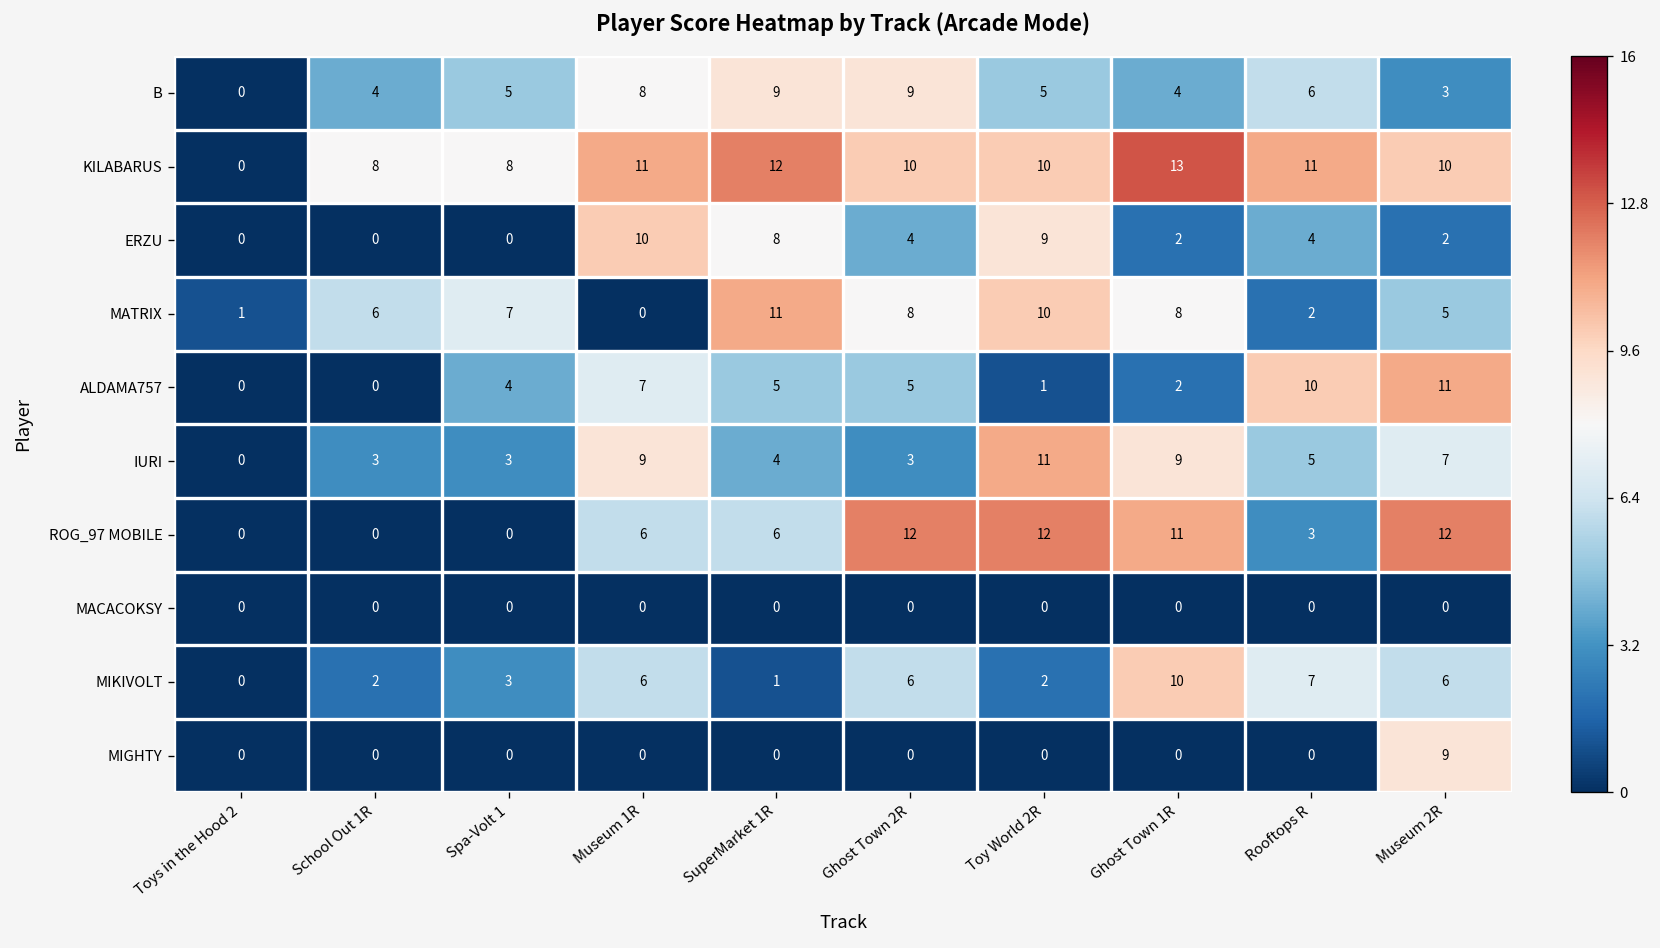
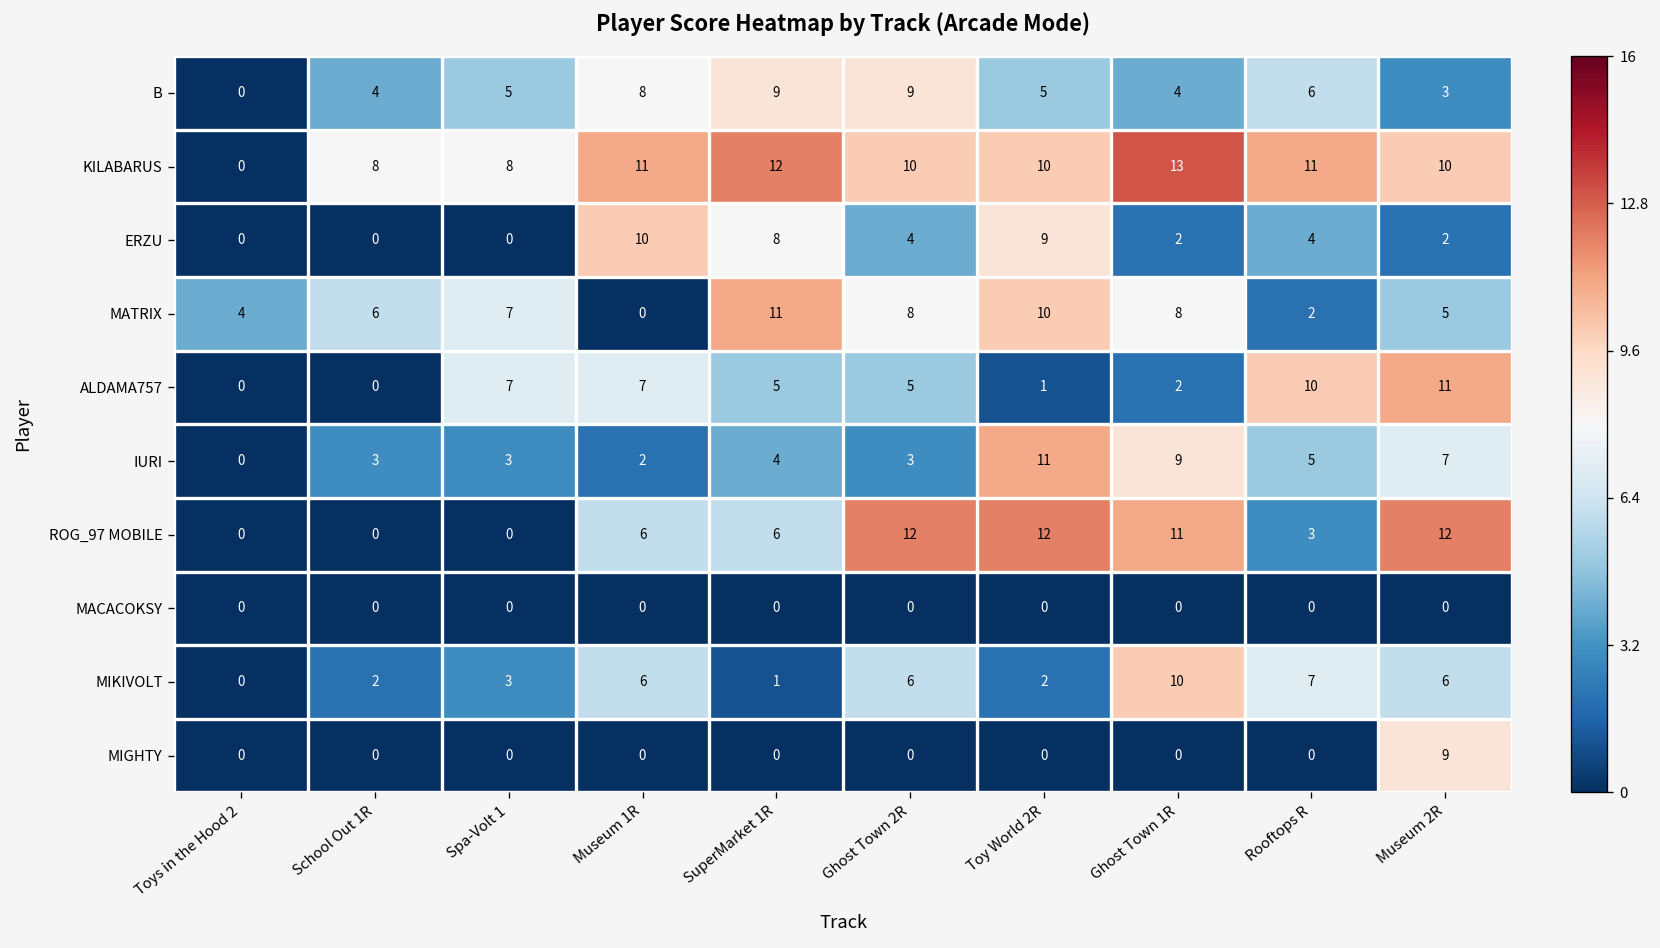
  {
    "B": {
      "Toys in the Hood 2": 0,
      "School Out 1R": 4,
      "Spa-Volt 1": 5,
      "Museum 1R": 8,
      "SuperMarket 1R": 9,
      "Ghost Town 2R": 9,
      "Toy World 2R": 5,
      "Ghost Town 1R": 4,
      "Rooftops R": 6,
      "Museum 2R": 3
    },
    "KILABARUS": {
      "Toys in the Hood 2": 0,
      "School Out 1R": 8,
      "Spa-Volt 1": 8,
      "Museum 1R": 11,
      "SuperMarket 1R": 12,
      "Ghost Town 2R": 10,
      "Toy World 2R": 10,
      "Ghost Town 1R": 13,
      "Rooftops R": 11,
      "Museum 2R": 10
    },
    "ERZU": {
      "Toys in the Hood 2": 0,
      "School Out 1R": 0,
      "Spa-Volt 1": 0,
      "Museum 1R": 10,
      "SuperMarket 1R": 8,
      "Ghost Town 2R": 4,
      "Toy World 2R": 9,
      "Ghost Town 1R": 2,
      "Rooftops R": 4,
      "Museum 2R": 2
    },
    "MATRIX": {
-     "Toys in the Hood 2": 1,
+     "Toys in the Hood 2": 4,
      "School Out 1R": 6,
      "Spa-Volt 1": 7,
      "Museum 1R": 0,
      "SuperMarket 1R": 11,
      "Ghost Town 2R": 8,
      "Toy World 2R": 10,
      "Ghost Town 1R": 8,
      "Rooftops R": 2,
      "Museum 2R": 5
    },
    "ALDAMA757": {
      "Toys in the Hood 2": 0,
      "School Out 1R": 0,
-     "Spa-Volt 1": 4,
+     "Spa-Volt 1": 7,
      "Museum 1R": 7,
      "SuperMarket 1R": 5,
      "Ghost Town 2R": 5,
      "Toy World 2R": 1,
      "Ghost Town 1R": 2,
      "Rooftops R": 10,
      "Museum 2R": 11
    },
    "IURI": {
      "Toys in the Hood 2": 0,
      "School Out 1R": 3,
      "Spa-Volt 1": 3,
-     "Museum 1R": 9,
+     "Museum 1R": 2,
      "SuperMarket 1R": 4,
      "Ghost Town 2R": 3,
      "Toy World 2R": 11,
      "Ghost Town 1R": 9,
      "Rooftops R": 5,
      "Museum 2R": 7
    },
    "ROG_97 MOBILE": {
      "Toys in the Hood 2": 0,
      "School Out 1R": 0,
      "Spa-Volt 1": 0,
      "Museum 1R": 6,
      "SuperMarket 1R": 6,
      "Ghost Town 2R": 12,
      "Toy World 2R": 12,
      "Ghost Town 1R": 11,
      "Rooftops R": 3,
      "Museum 2R": 12
    },
    "MACACOKSY": {
      "Toys in the Hood 2": 0,
      "School Out 1R": 0,
      "Spa-Volt 1": 0,
      "Museum 1R": 0,
      "SuperMarket 1R": 0,
      "Ghost Town 2R": 0,
      "Toy World 2R": 0,
      "Ghost Town 1R": 0,
      "Rooftops R": 0,
      "Museum 2R": 0
    },
    "MIKIVOLT": {
      "Toys in the Hood 2": 0,
      "School Out 1R": 2,
      "Spa-Volt 1": 3,
      "Museum 1R": 6,
      "SuperMarket 1R": 1,
      "Ghost Town 2R": 6,
      "Toy World 2R": 2,
      "Ghost Town 1R": 10,
      "Rooftops R": 7,
      "Museum 2R": 6
    },
    "MIGHTY": {
      "Toys in the Hood 2": 0,
      "School Out 1R": 0,
      "Spa-Volt 1": 0,
      "Museum 1R": 0,
      "SuperMarket 1R": 0,
      "Ghost Town 2R": 0,
      "Toy World 2R": 0,
      "Ghost Town 1R": 0,
      "Rooftops R": 0,
      "Museum 2R": 9
    }
  }
